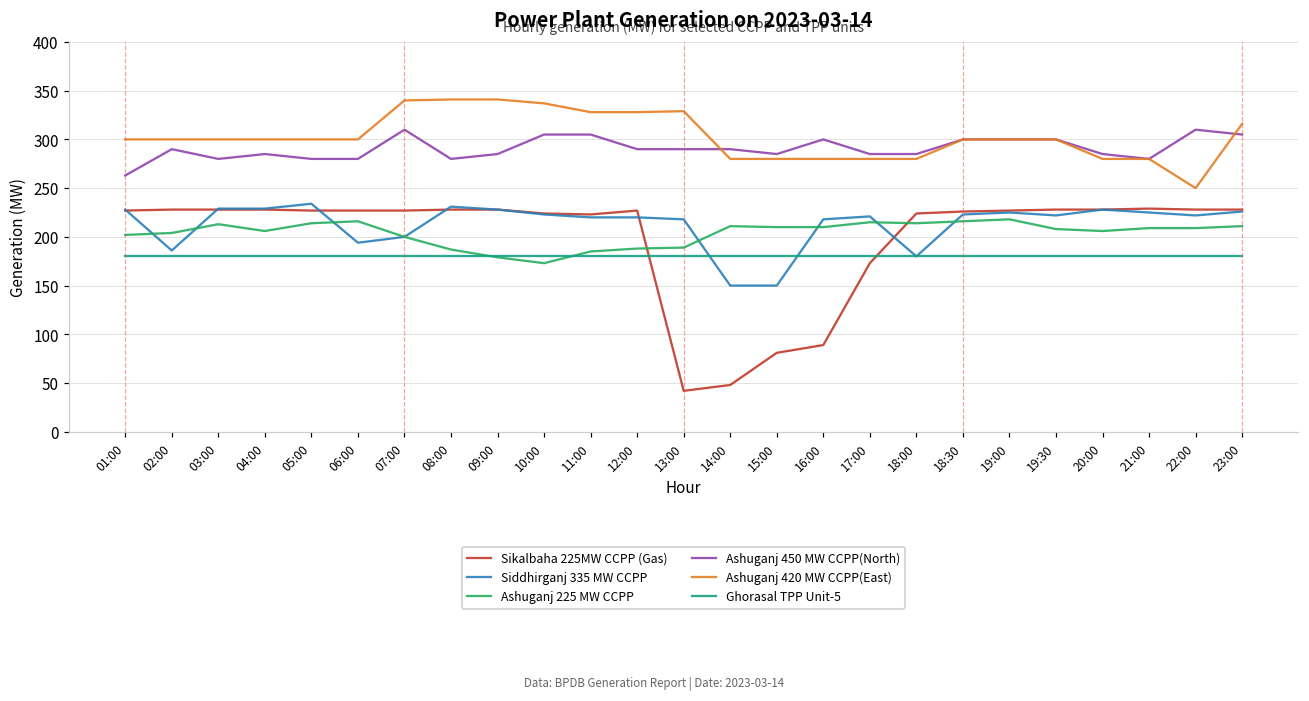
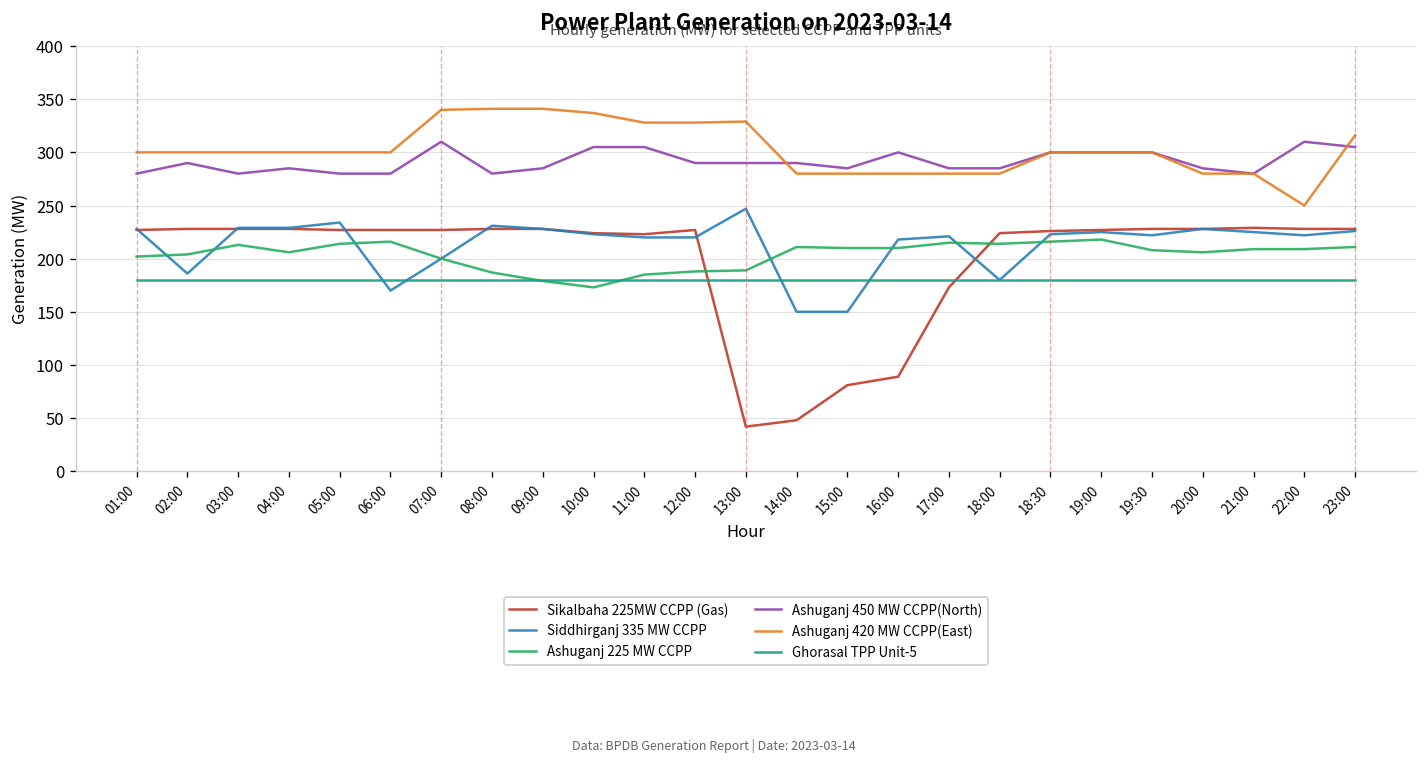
  {
    "Sikalbaha 225MW CCPP (Gas)": {
      "02:00": 230,
      "05:00": 230,
      "06:00": 230,
      "07:00": 230,
      "08:00": 230,
      "11:00": 220,
      "12:00": 230,
      "13:00": 40,
      "14:00": 50,
      "15:00": 80,
      "16:00": 90,
      "17:00": 170,
      "18:00": 220,
      "18:30": 230,
      "19:30": 230,
      "21:00": 230,
      "22:00": 230
    },
    "Siddhirganj 335 MW CCPP": {
      "02:00": 190,
      "05:00": 230,
-     "06:00": 190,
+     "06:00": 170,
      "08:00": 230,
      "11:00": 220,
      "12:00": 220,
-     "13:00": 220,
+     "13:00": 250,
      "14:00": 150,
      "15:00": 150,
      "16:00": 220,
      "17:00": 220,
      "18:30": 220,
      "19:30": 220,
      "21:00": 230,
      "22:00": 220
    },
    "Ashuganj 450 MW CCPP(North)": {
-     "01:00": 260,
+     "01:00": 280,
      "02:00": 290,
      "03:00": 280,
      "04:00": 290,
      "05:00": 280,
      "06:00": 280,
      "07:00": 310,
      "08:00": 280,
      "09:00": 290,
      "10:00": 310,
      "11:00": 310,
      "12:00": 290,
      "13:00": 290,
      "14:00": 290,
      "15:00": 290,
      "16:00": 300,
      "17:00": 290,
      "18:00": 290,
      "20:00": 290,
      "22:00": 310,
      "23:00": 310
    },
    "Ashuganj 420 MW CCPP(East)": {
      "01:00": 300,
      "02:00": 300,
      "03:00": 300,
      "04:00": 300,
      "05:00": 300,
      "06:00": 300,
      "07:00": 340,
      "08:00": 340,
      "09:00": 340,
      "10:00": 340,
      "11:00": 330,
      "12:00": 330,
      "13:00": 330,
      "14:00": 280,
      "15:00": 280,
      "16:00": 280,
      "17:00": 280,
      "18:00": 280,
      "20:00": 280,
      "22:00": 250,
      "23:00": 320
    }
  }
